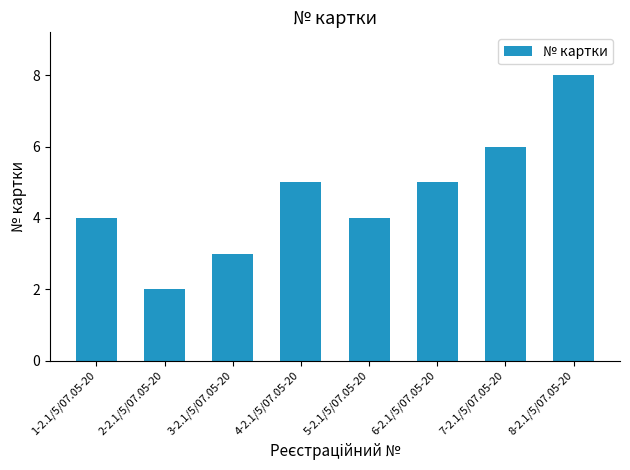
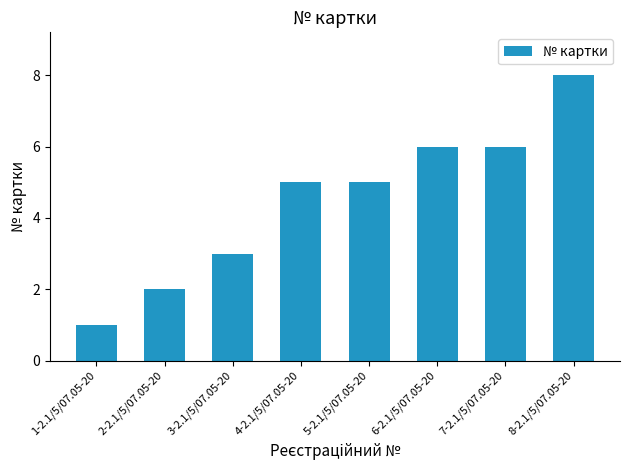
  {
-   "1-2.1/5/07.05-20": 4,
+   "1-2.1/5/07.05-20": 1,
    "2-2.1/5/07.05-20": 2,
    "3-2.1/5/07.05-20": 3,
    "4-2.1/5/07.05-20": 5,
-   "5-2.1/5/07.05-20": 4,
-   "6-2.1/5/07.05-20": 5,
+   "5-2.1/5/07.05-20": 5,
+   "6-2.1/5/07.05-20": 6,
    "7-2.1/5/07.05-20": 6,
    "8-2.1/5/07.05-20": 8
  }
